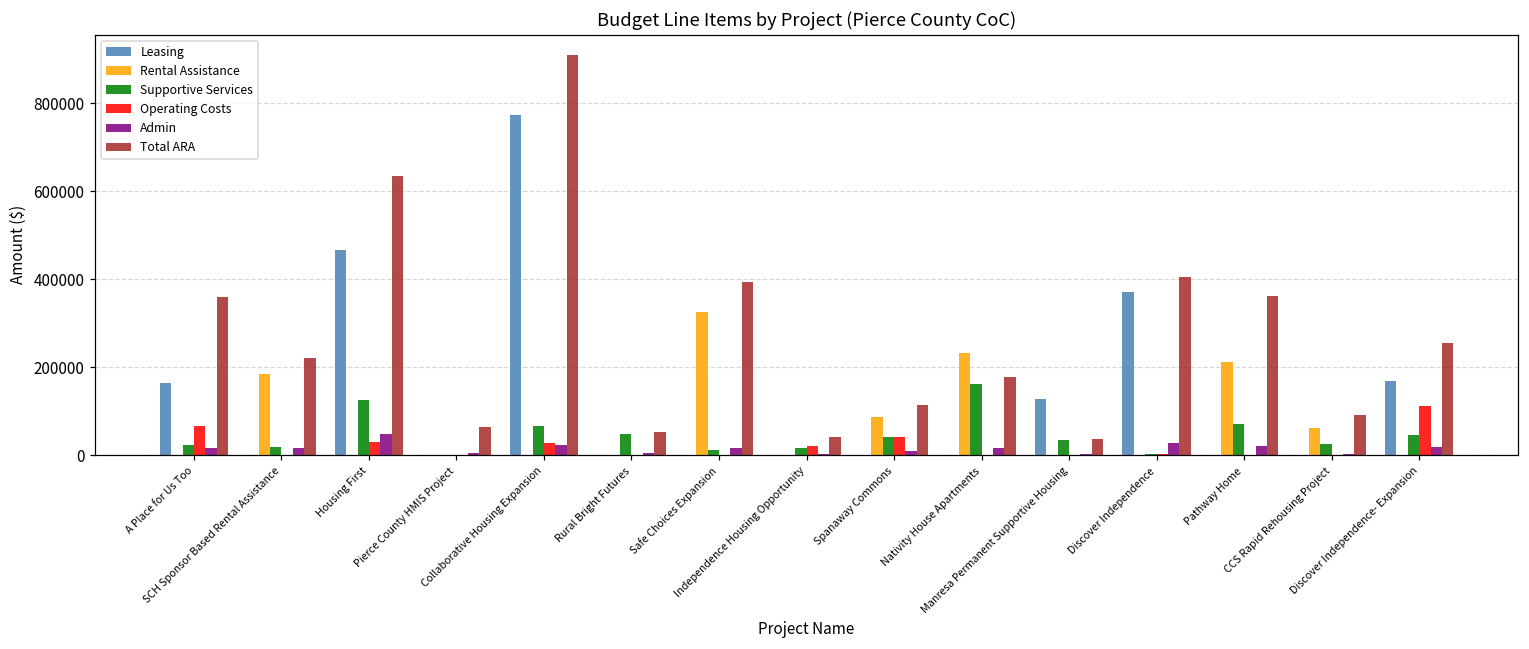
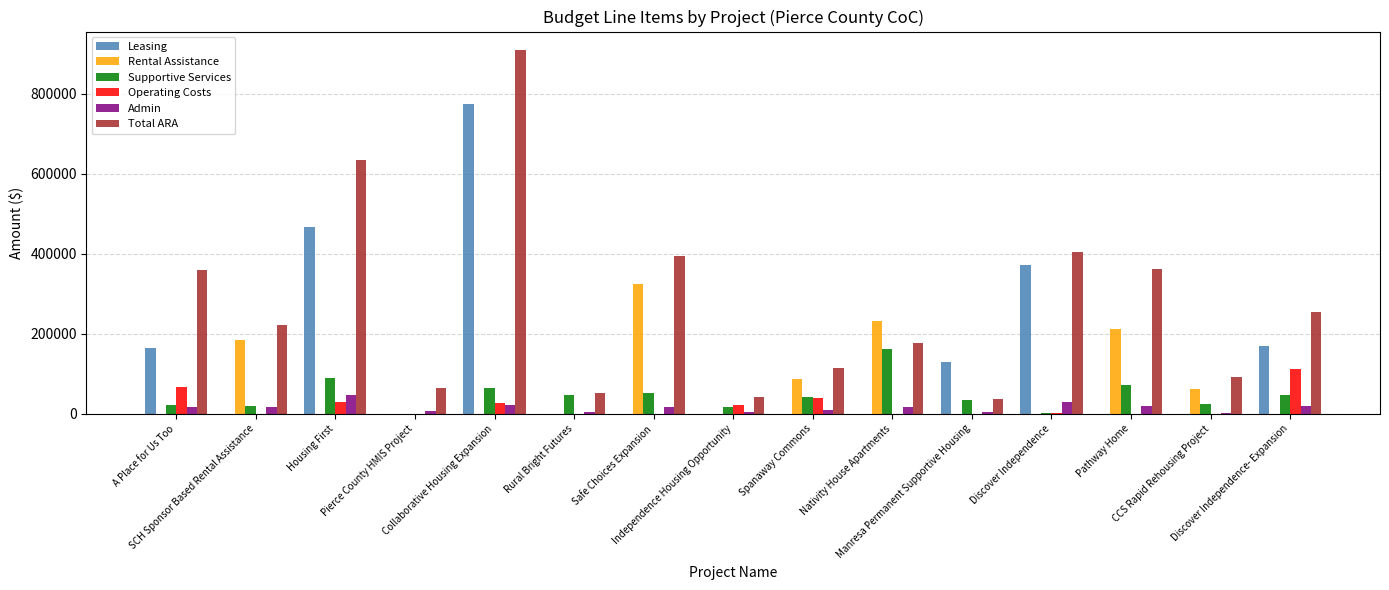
  {
    "Leasing": {
      "A Place for Us Too": 160000,
      "SCH Sponsor Based Rental Assistance": 0,
      "Housing First": 470000,
      "Pierce County HMIS Project": 0,
      "Collaborative Housing Expansion": 770000,
      "Rural Bright Futures": 0,
      "Safe Choices Expansion": 0,
      "Independence Housing Opportunity": 0,
      "Spanaway Commons": 0,
      "Nativity House Apartments": 0,
      "Manresa Permanent Supportive Housing": 130000,
      "Discover Independence": 370000,
      "Pathway Home": 0,
      "CCS Rapid Rehousing Project": 0,
      "Discover Independence- Expansion": 170000
    },
    "Rental Assistance": {
      "A Place for Us Too": 0,
      "SCH Sponsor Based Rental Assistance": 190000,
      "Housing First": 0,
      "Pierce County HMIS Project": 0,
      "Collaborative Housing Expansion": 0,
      "Rural Bright Futures": 0,
      "Safe Choices Expansion": 330000,
      "Independence Housing Opportunity": 0,
      "Spanaway Commons": 90000,
      "Nativity House Apartments": 230000,
      "Manresa Permanent Supportive Housing": 0,
      "Discover Independence": 0,
      "Pathway Home": 210000,
      "CCS Rapid Rehousing Project": 60000,
      "Discover Independence- Expansion": 0
    },
    "Supportive Services": {
      "A Place for Us Too": 20000,
      "SCH Sponsor Based Rental Assistance": 20000,
-     "Housing First": 130000,
+     "Housing First": 90000,
      "Pierce County HMIS Project": 0,
      "Collaborative Housing Expansion": 70000,
      "Rural Bright Futures": 50000,
-     "Safe Choices Expansion": 10000,
+     "Safe Choices Expansion": 50000,
      "Independence Housing Opportunity": 20000,
      "Spanaway Commons": 40000,
      "Nativity House Apartments": 160000,
      "Manresa Permanent Supportive Housing": 30000,
      "Pathway Home": 70000,
      "CCS Rapid Rehousing Project": 30000,
      "Discover Independence- Expansion": 50000
    },
    "Operating Costs": {
      "A Place for Us Too": 70000,
      "SCH Sponsor Based Rental Assistance": 0,
      "Housing First": 30000,
      "Pierce County HMIS Project": 0,
      "Collaborative Housing Expansion": 30000,
      "Rural Bright Futures": 0,
      "Safe Choices Expansion": 0,
      "Independence Housing Opportunity": 20000,
      "Spanaway Commons": 40000,
      "Nativity House Apartments": 0,
      "Manresa Permanent Supportive Housing": 0,
      "Pathway Home": 0,
      "CCS Rapid Rehousing Project": 0,
      "Discover Independence- Expansion": 110000
    },
    "Admin": {
      "A Place for Us Too": 20000,
      "SCH Sponsor Based Rental Assistance": 20000,
      "Housing First": 50000,
      "Collaborative Housing Expansion": 20000,
      "Safe Choices Expansion": 20000,
      "Spanaway Commons": 10000,
      "Nativity House Apartments": 20000,
      "Discover Independence": 30000,
      "Pathway Home": 20000,
      "Discover Independence- Expansion": 20000
    },
    "Total ARA": {
      "A Place for Us Too": 360000,
      "SCH Sponsor Based Rental Assistance": 220000,
      "Housing First": 630000,
      "Pierce County HMIS Project": 60000,
      "Collaborative Housing Expansion": 910000,
      "Rural Bright Futures": 50000,
      "Safe Choices Expansion": 390000,
      "Independence Housing Opportunity": 40000,
      "Spanaway Commons": 110000,
      "Nativity House Apartments": 180000,
      "Manresa Permanent Supportive Housing": 40000,
      "Discover Independence": 400000,
      "Pathway Home": 360000,
      "CCS Rapid Rehousing Project": 90000,
      "Discover Independence- Expansion": 250000
    }
  }
